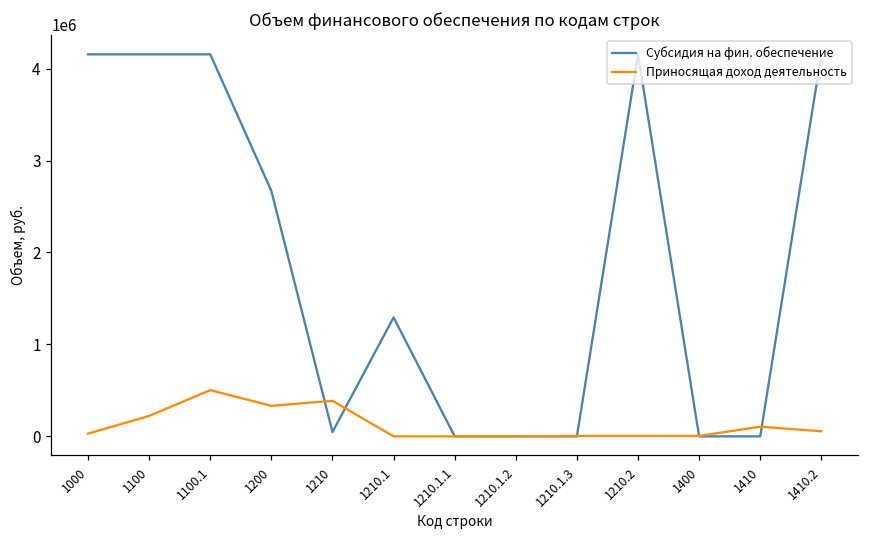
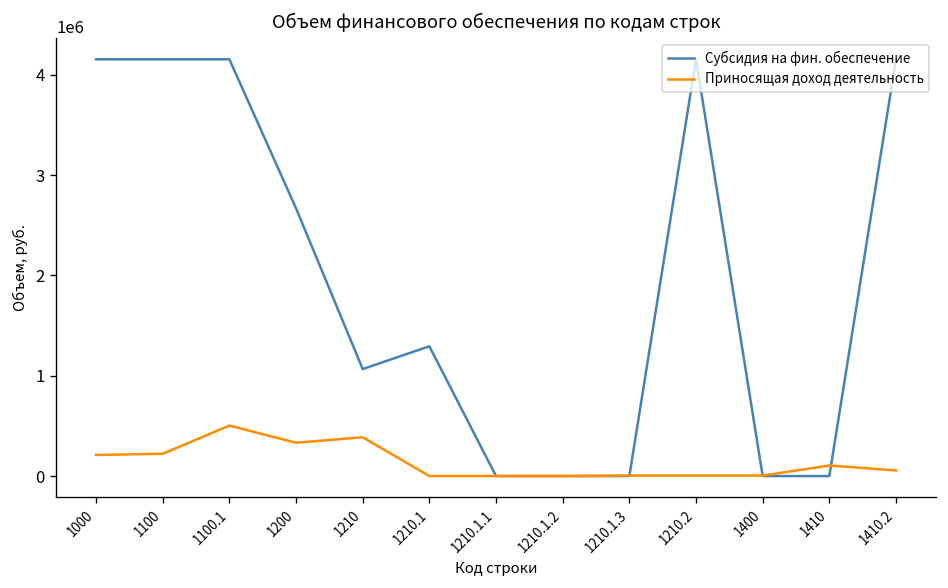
  {
    "Субсидия на фин. обеспечение": {
      "1000": 4200000,
      "1100": 4200000,
      "1100.1": 4200000,
      "1200": 2700000,
-     "1210": 0,
+     "1210": 1100000,
      "1210.1": 1300000,
      "1410": 0
    },
    "Приносящая доход деятельность": {
-     "1000": 0,
+     "1000": 200000,
      "1100": 200000,
      "1100.1": 500000,
      "1200": 300000,
      "1210": 400000,
      "1210.1": 0,
      "1210.2": 0,
      "1410": 100000,
      "1410.2": 100000
    }
  }
